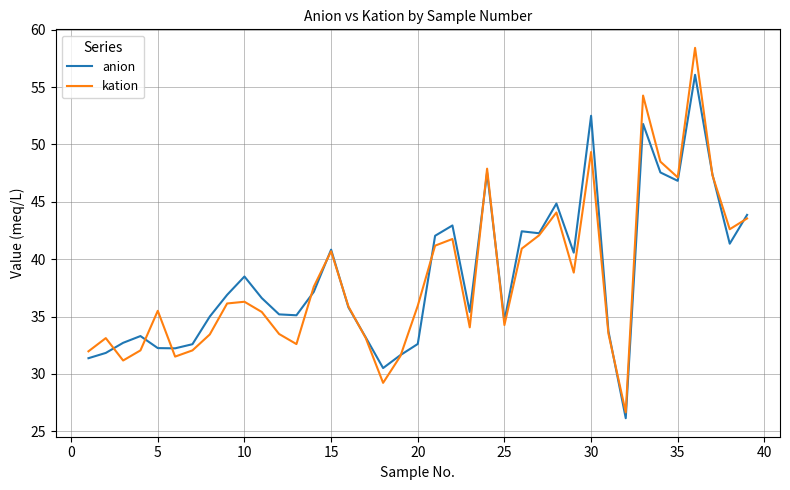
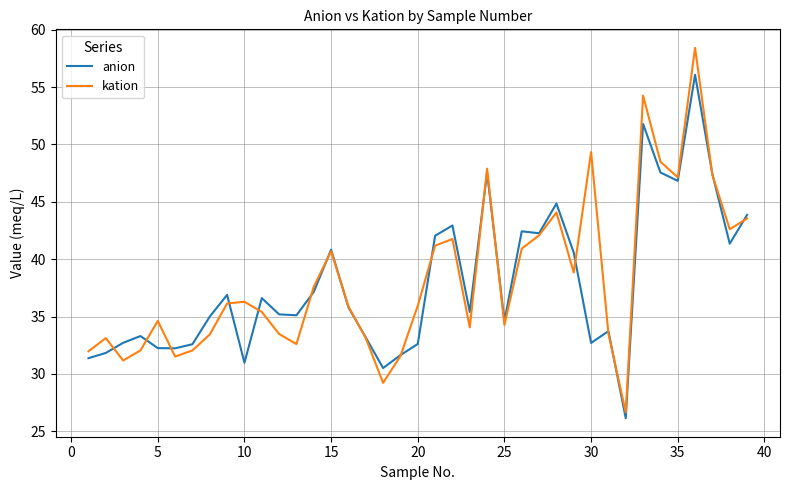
  {
    "anion": {
      "5": 32.3,
-     "10": 38.5,
+     "10": 31.0,
      "20": 32.6,
      "25": 34.6,
-     "30": 52.5,
+     "30": 32.7,
      "35": 46.8
    },
    "kation": {
-     "5": 35.5,
+     "5": 34.6,
      "10": 36.3,
      "20": 35.9,
      "25": 34.3,
      "30": 49.3,
      "35": 47.1
    }
  }
